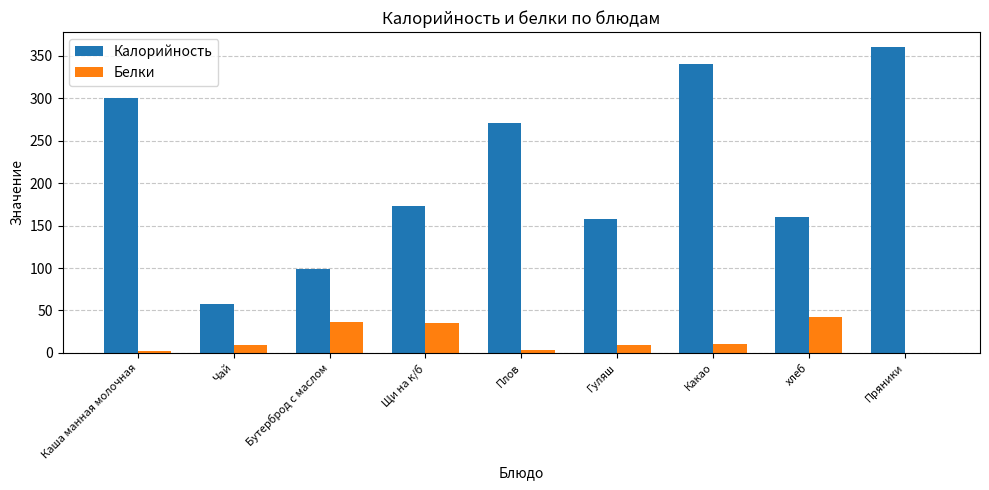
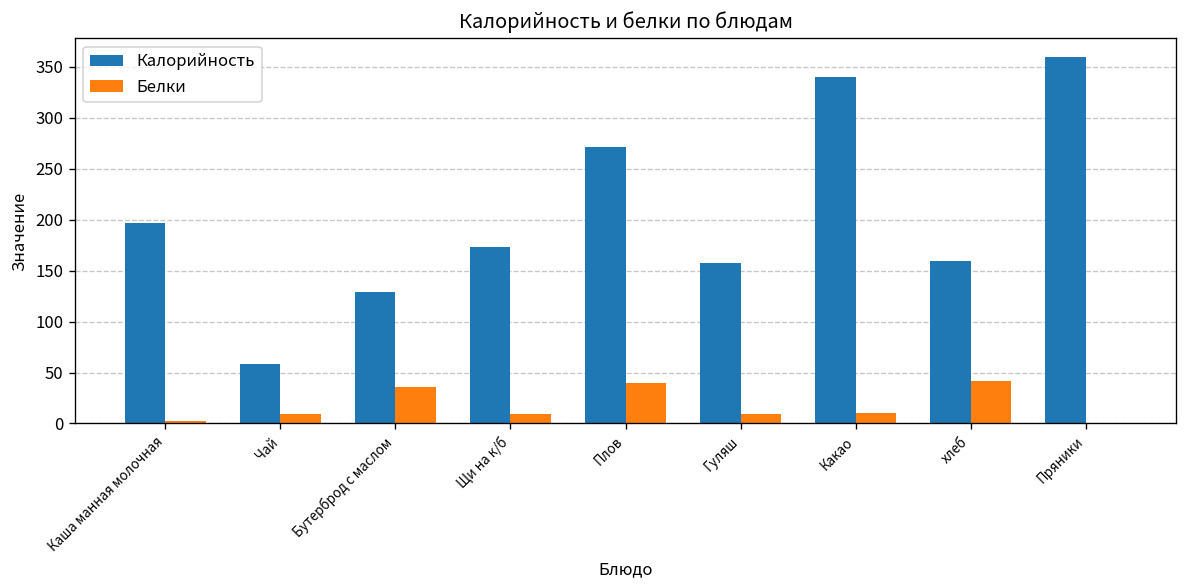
  {
    "Калорийность": {
-     "Каша манная молочная": 300,
+     "Каша манная молочная": 200,
      "Чай": 60,
-     "Бутерброд с маслом": 100,
+     "Бутерброд с маслом": 130,
      "Щи на к/б": 170,
      "Плов": 270,
      "Гуляш": 160,
      "Какао": 340,
      "хлеб": 160,
      "Пряники": 360
    },
    "Белки": {
      "Чай": 10,
      "Бутерброд с маслом": 40,
-     "Щи на к/б": 40,
-     "Плов": 0,
+     "Щи на к/б": 10,
+     "Плов": 40,
      "Гуляш": 10,
      "Какао": 10,
      "хлеб": 40,
      "Пряники": 0
    }
  }
